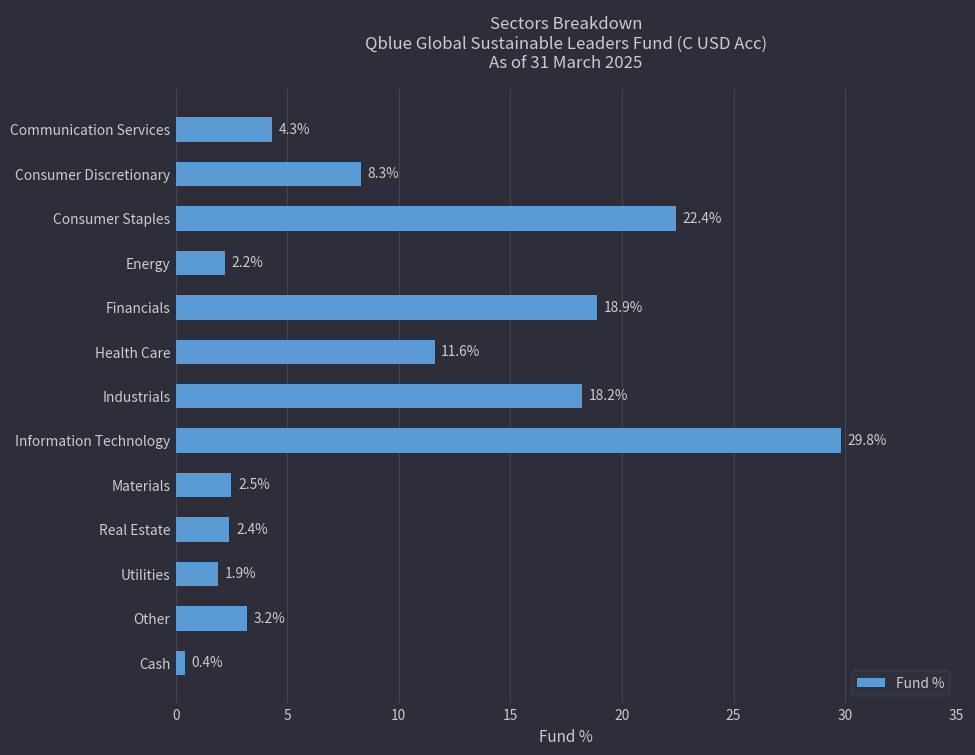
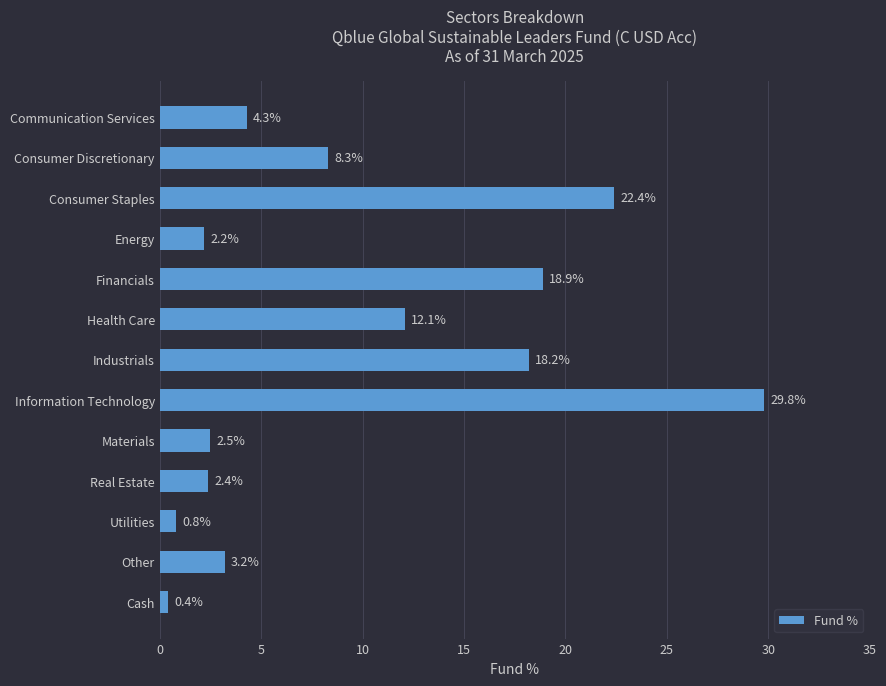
  {
    "Communication Services": "4.3%",
    "Consumer Discretionary": "8.3%",
    "Consumer Staples": "22.4%",
    "Energy": "2.2%",
    "Financials": "18.9%",
-   "Health Care": "11.6%",
+   "Health Care": "12.1%",
    "Industrials": "18.2%",
    "Information Technology": "29.8%",
    "Materials": "2.5%",
    "Real Estate": "2.4%",
-   "Utilities": "1.9%",
+   "Utilities": "0.8%",
    "Other": "3.2%",
    "Cash": "0.4%"
  }
